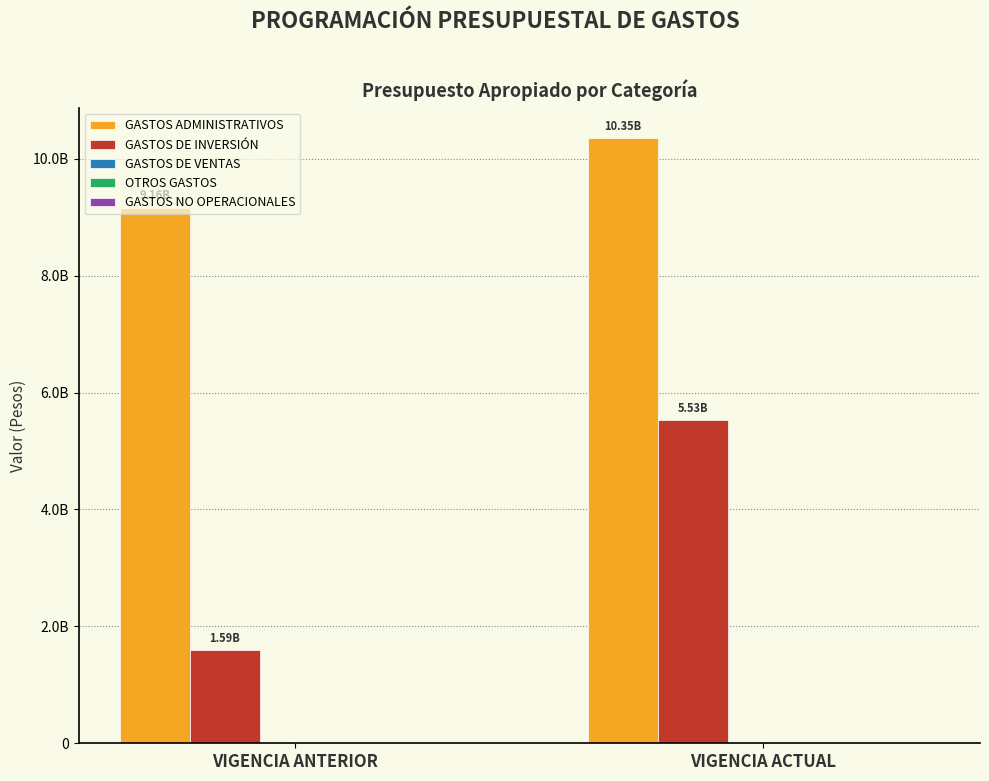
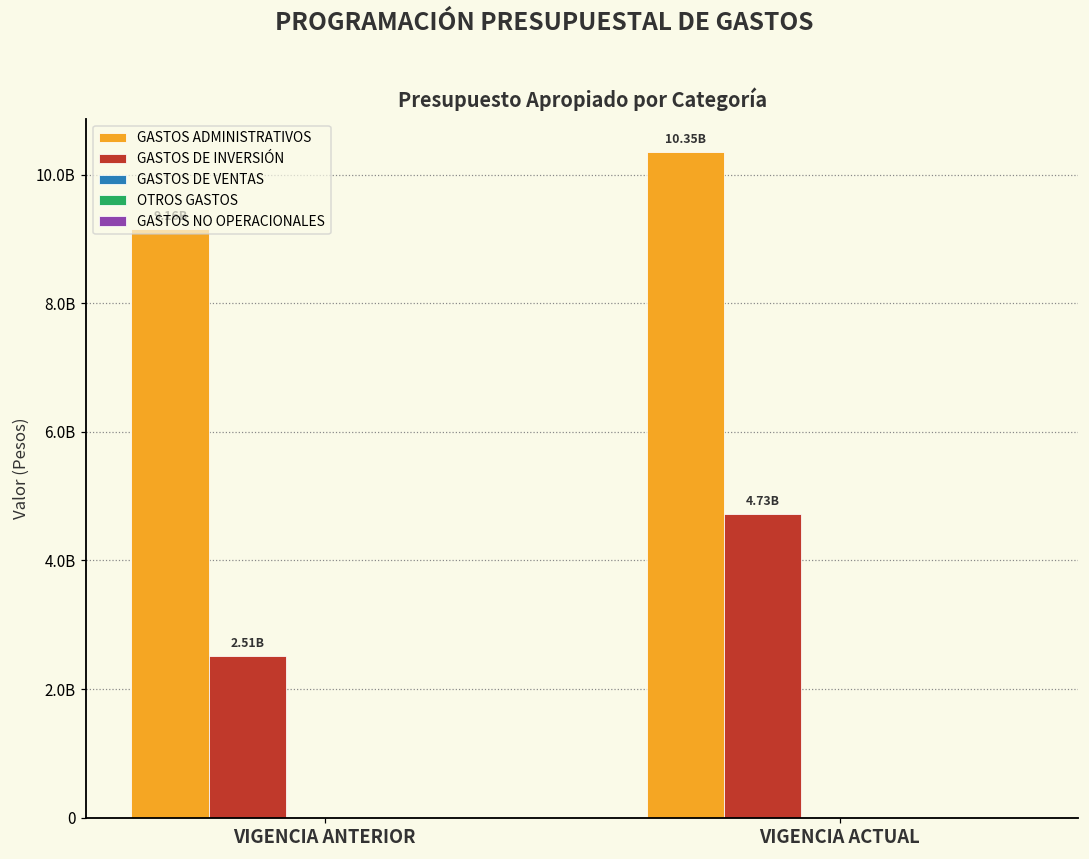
  {
    "GASTOS ADMINISTRATIVOS": {
      "VIGENCIA ACTUAL": "10.35B"
    },
    "GASTOS DE INVERSIÓN": {
-     "VIGENCIA ANTERIOR": "1.59B",
-     "VIGENCIA ACTUAL": "5.53B"
+     "VIGENCIA ANTERIOR": "2.51B",
+     "VIGENCIA ACTUAL": "4.73B"
    },
    "GASTOS DE VENTAS": {
      "VIGENCIA ANTERIOR": "0",
      "VIGENCIA ACTUAL": "0"
    },
    "OTROS GASTOS": {
      "VIGENCIA ANTERIOR": "0",
      "VIGENCIA ACTUAL": "0"
    },
    "GASTOS NO OPERACIONALES": {
      "VIGENCIA ANTERIOR": "0",
      "VIGENCIA ACTUAL": "0"
    }
  }
